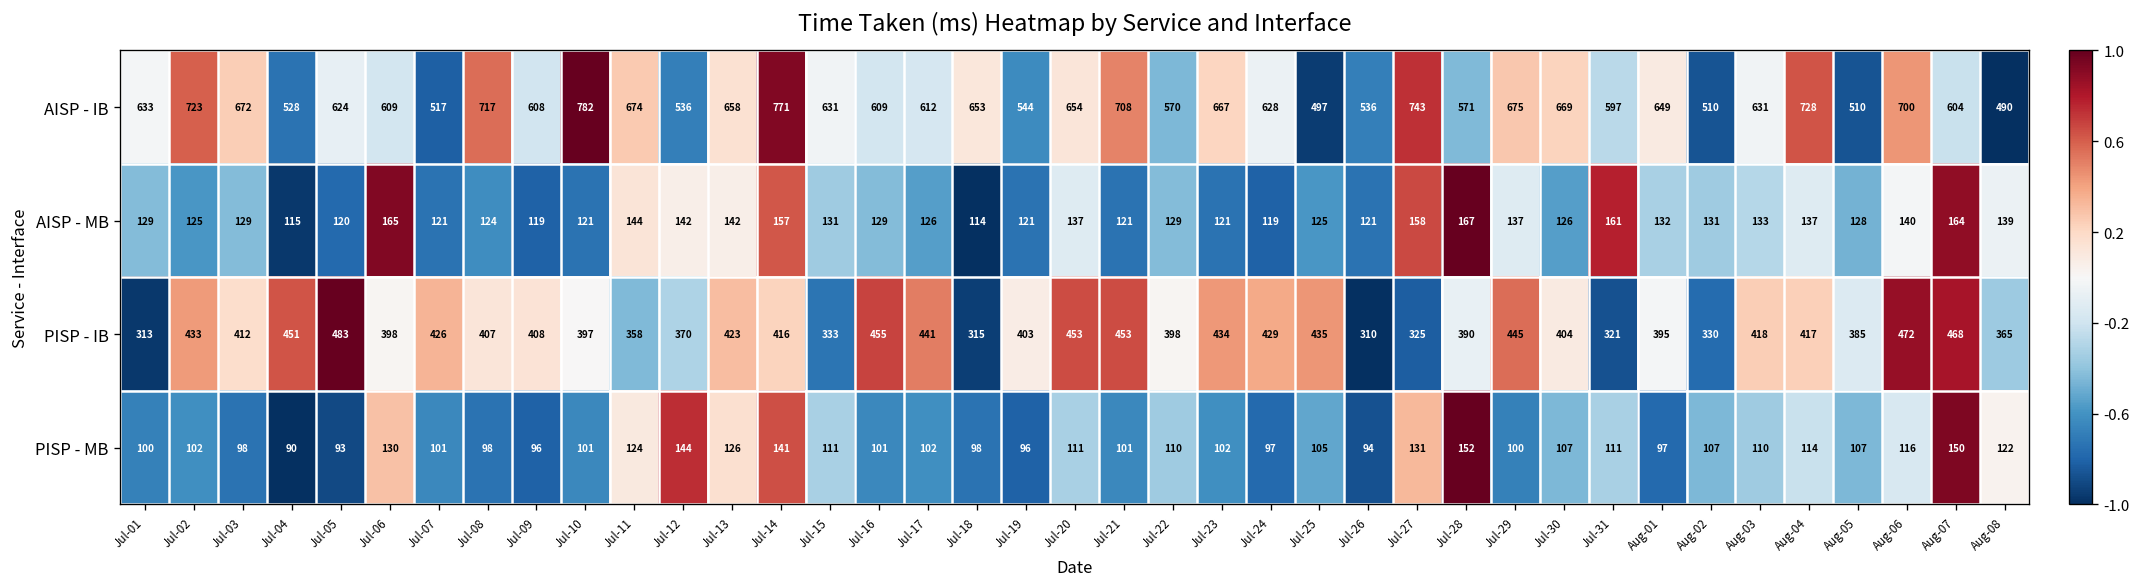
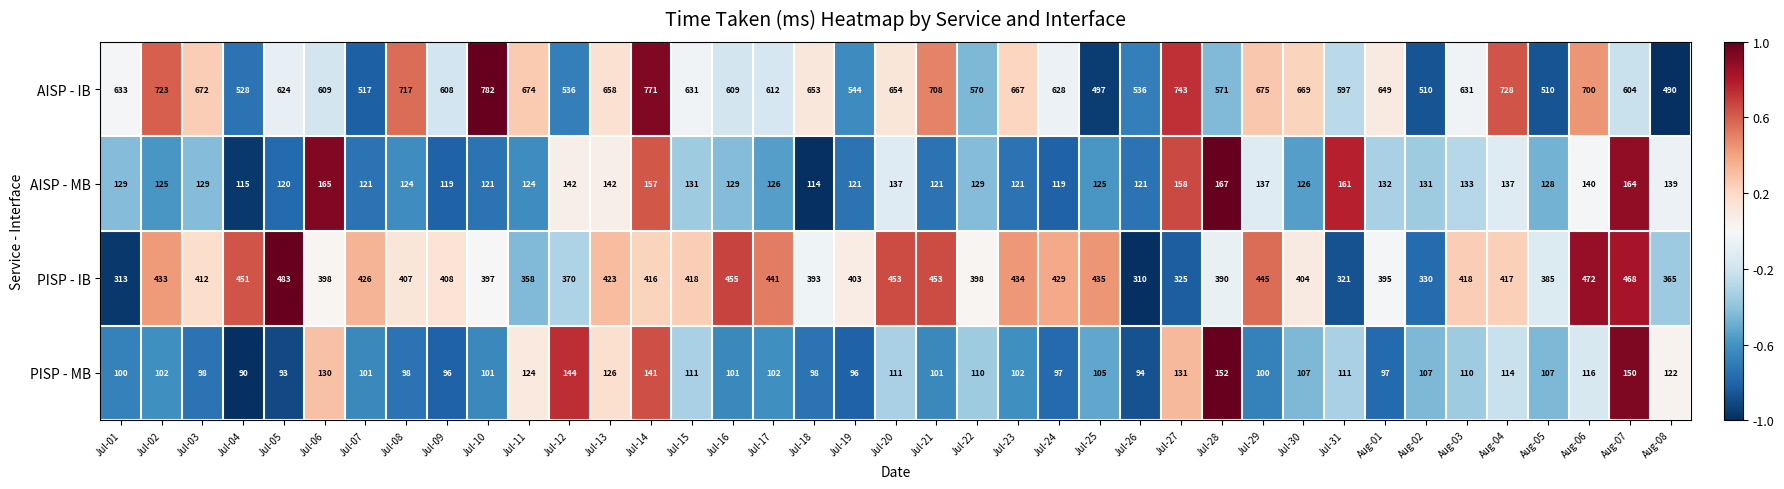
  {
    "AISP - IB": {
      "Jul-01": 633,
      "Jul-02": 723,
      "Jul-03": 672,
      "Jul-04": 528,
      "Jul-05": 624,
      "Jul-06": 609,
      "Jul-07": 517,
      "Jul-08": 717,
      "Jul-09": 608,
      "Jul-10": 782,
      "Jul-11": 674,
      "Jul-12": 536,
      "Jul-13": 658,
      "Jul-14": 771,
      "Jul-15": 631,
      "Jul-16": 609,
      "Jul-17": 612,
      "Jul-18": 653,
      "Jul-19": 544,
      "Jul-20": 654,
      "Jul-21": 708,
      "Jul-22": 570,
      "Jul-23": 667,
      "Jul-24": 628,
      "Jul-25": 497,
      "Jul-26": 536,
      "Jul-27": 743,
      "Jul-28": 571,
      "Jul-29": 675,
      "Jul-30": 669,
      "Jul-31": 597,
      "Aug-01": 649,
      "Aug-02": 510,
      "Aug-03": 631,
      "Aug-04": 728,
      "Aug-05": 510,
      "Aug-06": 700,
      "Aug-07": 604,
      "Aug-08": 490
    },
    "AISP - MB": {
      "Jul-01": 129,
      "Jul-02": 125,
      "Jul-03": 129,
      "Jul-04": 115,
      "Jul-05": 120,
      "Jul-06": 165,
      "Jul-07": 121,
      "Jul-08": 124,
      "Jul-09": 119,
      "Jul-10": 121,
-     "Jul-11": 144,
+     "Jul-11": 124,
      "Jul-12": 142,
      "Jul-13": 142,
      "Jul-14": 157,
      "Jul-15": 131,
      "Jul-16": 129,
      "Jul-17": 126,
      "Jul-18": 114,
      "Jul-19": 121,
      "Jul-20": 137,
      "Jul-21": 121,
      "Jul-22": 129,
      "Jul-23": 121,
      "Jul-24": 119,
      "Jul-25": 125,
      "Jul-26": 121,
      "Jul-27": 158,
      "Jul-28": 167,
      "Jul-29": 137,
      "Jul-30": 126,
      "Jul-31": 161,
      "Aug-01": 132,
      "Aug-02": 131,
      "Aug-03": 133,
      "Aug-04": 137,
      "Aug-05": 128,
      "Aug-06": 140,
      "Aug-07": 164,
      "Aug-08": 139
    },
    "PISP - IB": {
      "Jul-01": 313,
      "Jul-02": 433,
      "Jul-03": 412,
      "Jul-04": 451,
      "Jul-05": 483,
      "Jul-06": 398,
      "Jul-07": 426,
      "Jul-08": 407,
      "Jul-09": 408,
      "Jul-10": 397,
      "Jul-11": 358,
      "Jul-12": 370,
      "Jul-13": 423,
      "Jul-14": 416,
-     "Jul-15": 333,
+     "Jul-15": 418,
      "Jul-16": 455,
      "Jul-17": 441,
-     "Jul-18": 315,
+     "Jul-18": 393,
      "Jul-19": 403,
      "Jul-20": 453,
      "Jul-21": 453,
      "Jul-22": 398,
      "Jul-23": 434,
      "Jul-24": 429,
      "Jul-25": 435,
      "Jul-26": 310,
      "Jul-27": 325,
      "Jul-28": 390,
      "Jul-29": 445,
      "Jul-30": 404,
      "Jul-31": 321,
      "Aug-01": 395,
      "Aug-02": 330,
      "Aug-03": 418,
      "Aug-04": 417,
      "Aug-05": 385,
      "Aug-06": 472,
      "Aug-07": 468,
      "Aug-08": 365
    },
    "PISP - MB": {
      "Jul-01": 100,
      "Jul-02": 102,
      "Jul-03": 98,
      "Jul-04": 90,
      "Jul-05": 93,
      "Jul-06": 130,
      "Jul-07": 101,
      "Jul-08": 98,
      "Jul-09": 96,
      "Jul-10": 101,
      "Jul-11": 124,
      "Jul-12": 144,
      "Jul-13": 126,
      "Jul-14": 141,
      "Jul-15": 111,
      "Jul-16": 101,
      "Jul-17": 102,
      "Jul-18": 98,
      "Jul-19": 96,
      "Jul-20": 111,
      "Jul-21": 101,
      "Jul-22": 110,
      "Jul-23": 102,
      "Jul-24": 97,
      "Jul-25": 105,
      "Jul-26": 94,
      "Jul-27": 131,
      "Jul-28": 152,
      "Jul-29": 100,
      "Jul-30": 107,
      "Jul-31": 111,
      "Aug-01": 97,
      "Aug-02": 107,
      "Aug-03": 110,
      "Aug-04": 114,
      "Aug-05": 107,
      "Aug-06": 116,
      "Aug-07": 150,
      "Aug-08": 122
    }
  }
